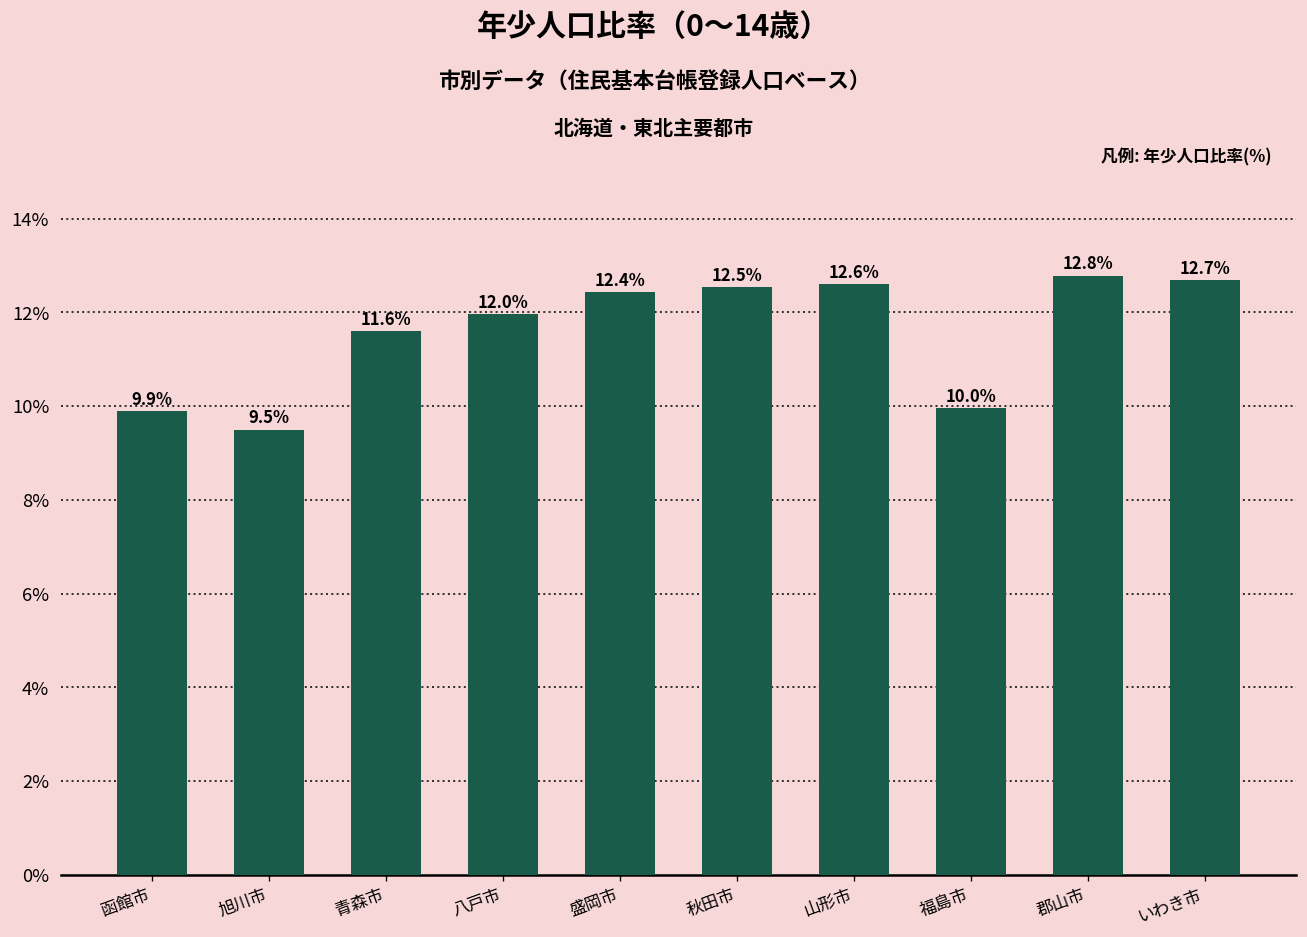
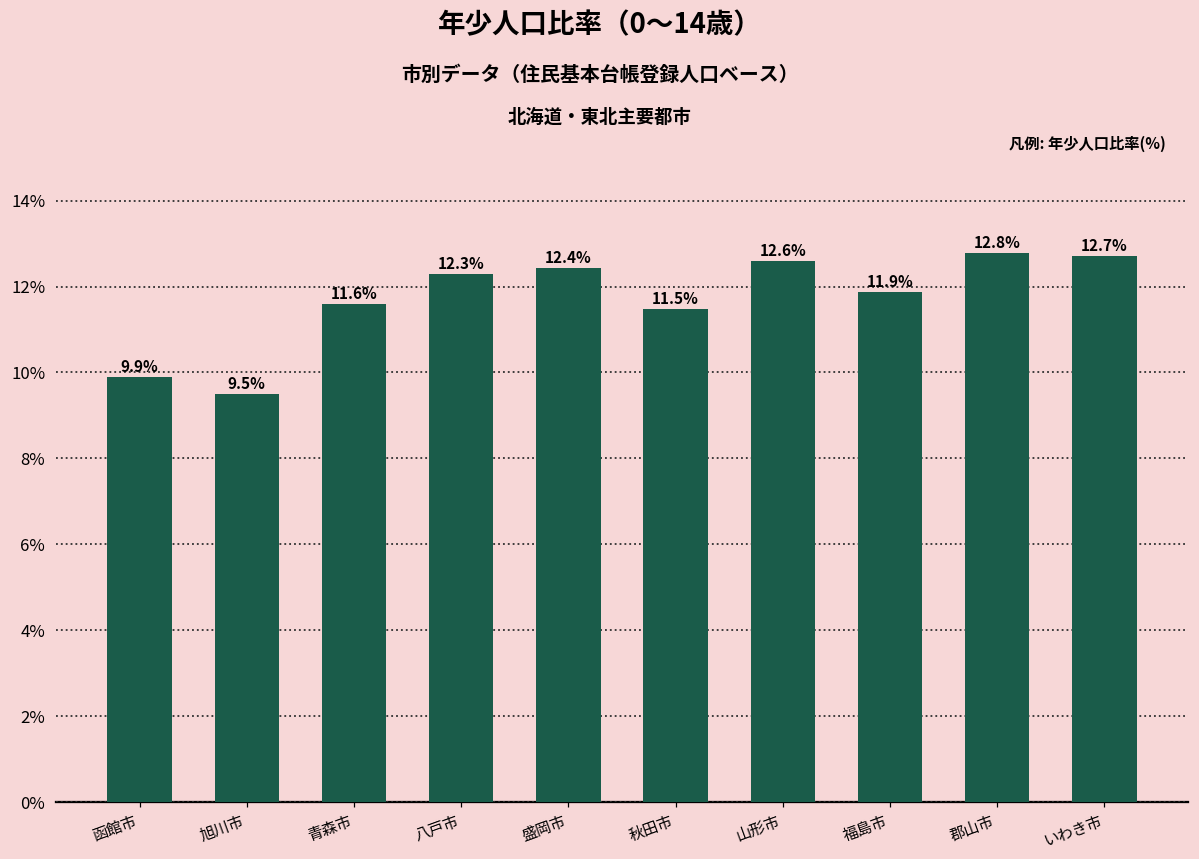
  {
    "函館市": "9.9%",
    "旭川市": "9.5%",
    "青森市": "11.6%",
-   "八戸市": "12.0%",
+   "八戸市": "12.3%",
    "盛岡市": "12.4%",
-   "秋田市": "12.5%",
+   "秋田市": "11.5%",
    "山形市": "12.6%",
-   "福島市": "10.0%",
+   "福島市": "11.9%",
    "郡山市": "12.8%",
    "いわき市": "12.7%"
  }
